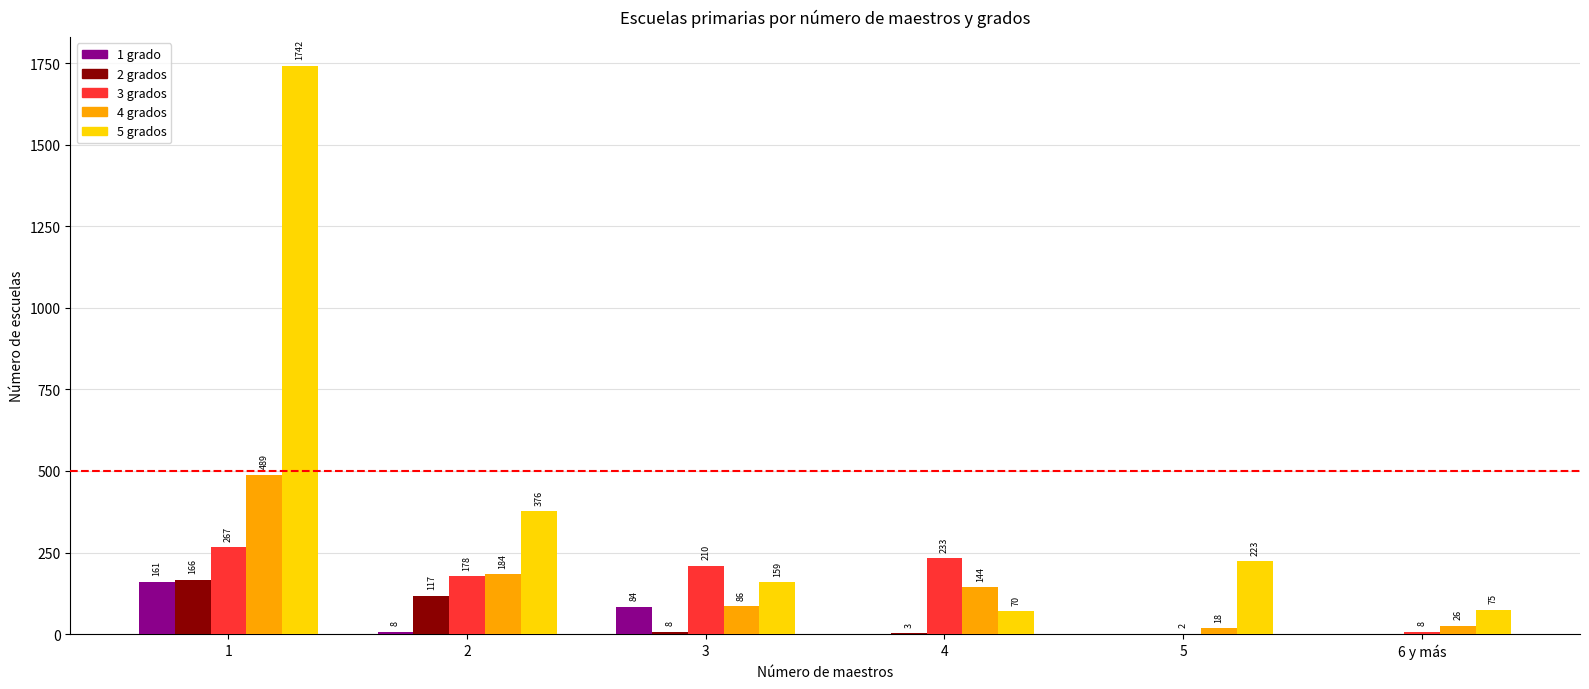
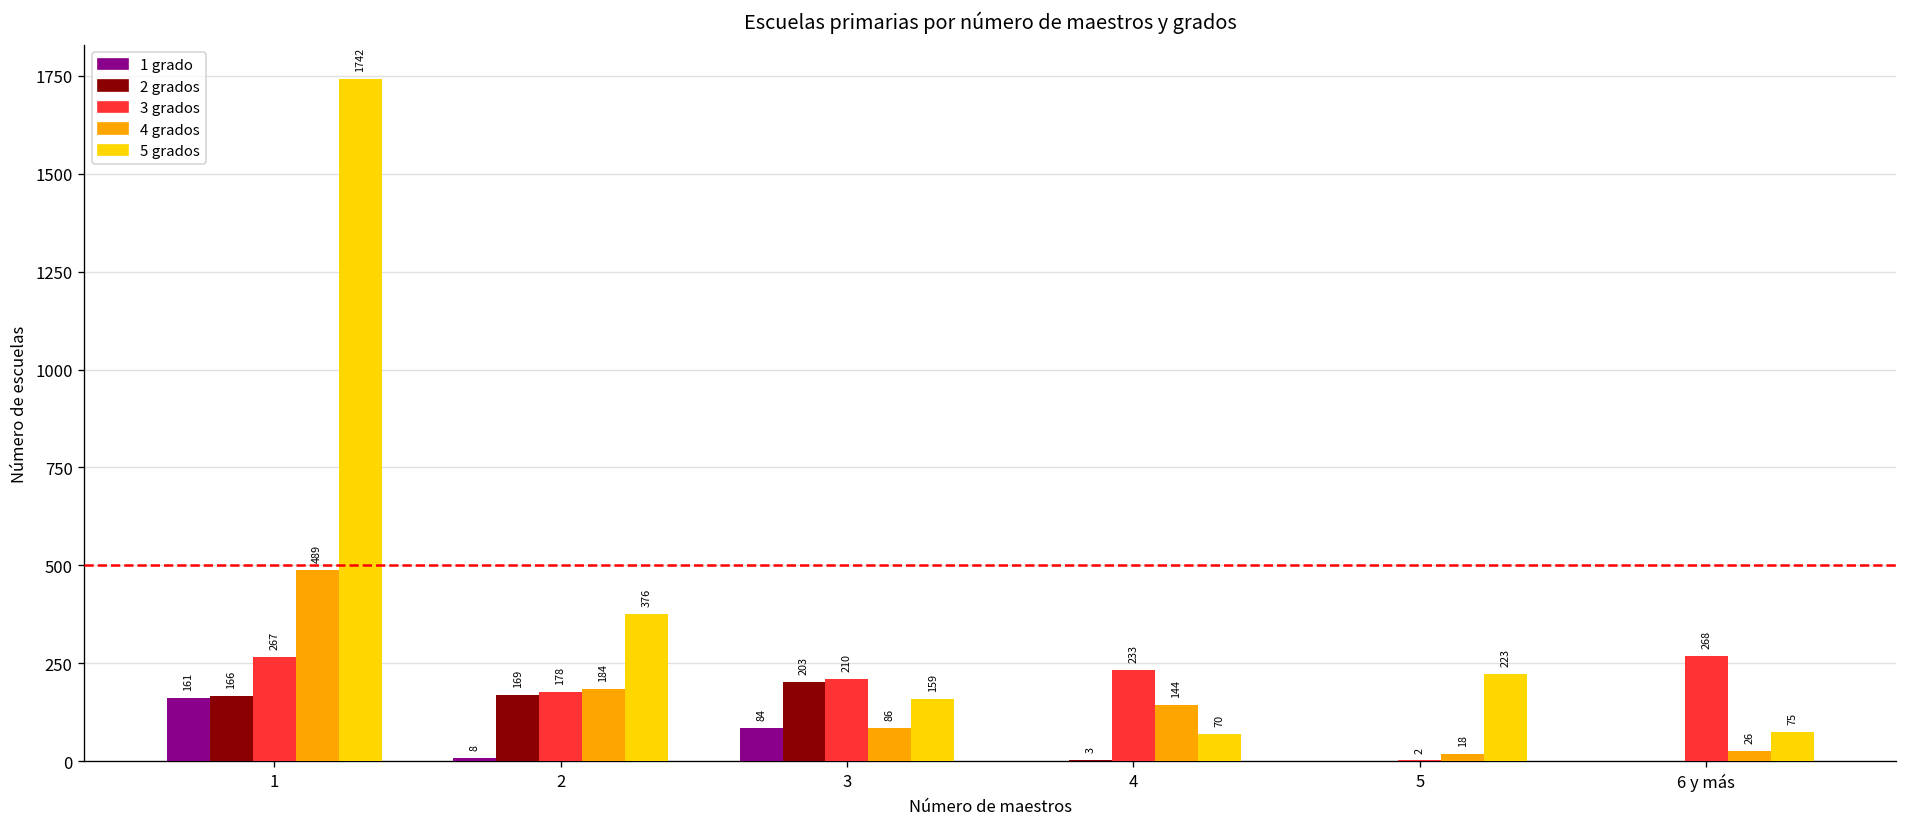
  {
    "1 grado": {
      "1": 161,
      "2": 8,
      "3": 84
    },
    "2 grados": {
      "1": 166,
-     "2": 117,
-     "3": 8,
+     "2": 169,
+     "3": 203,
      "4": 3
    },
    "3 grados": {
      "1": 267,
      "2": 178,
      "3": 210,
      "4": 233,
      "5": 2,
-     "6 y más": 8
+     "6 y más": 268
    }
  }
